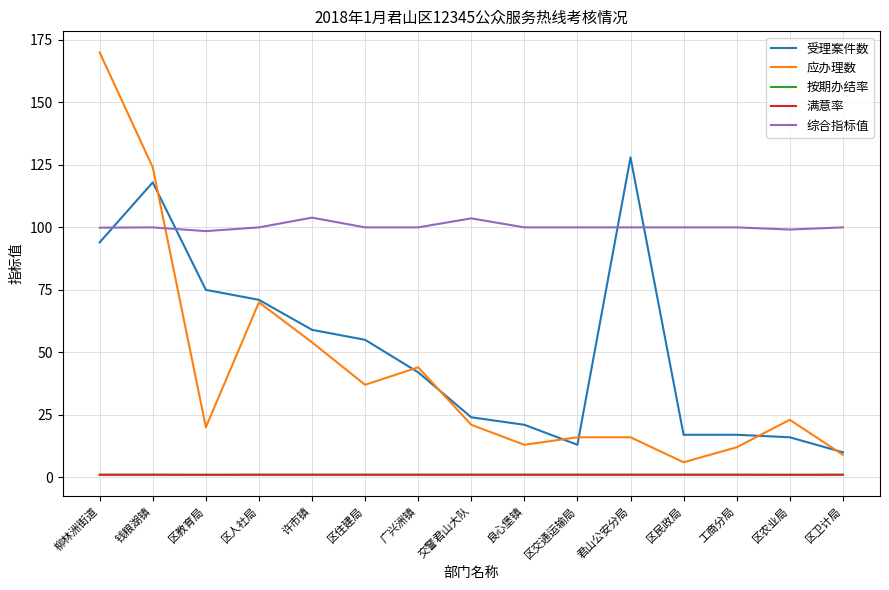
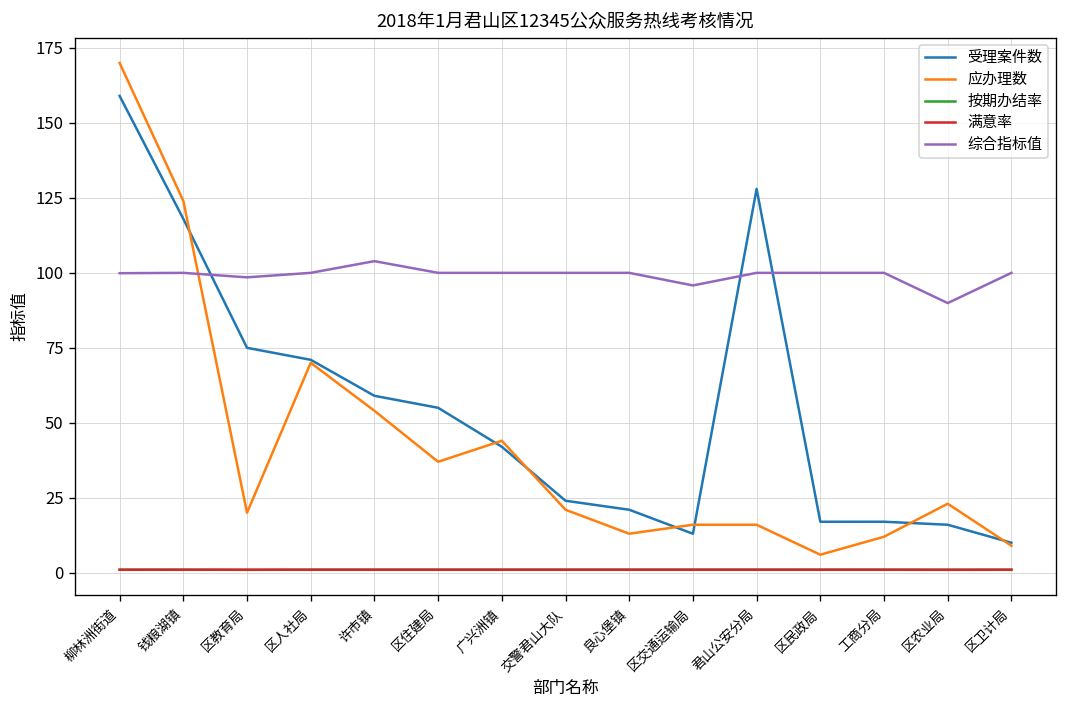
  {
    "受理案件数": {
-     "柳林洲街道": 94,
+     "柳林洲街道": 159,
      "钱粮湖镇": 118,
      "区教育局": 75,
      "许市镇": 59,
      "区住建局": 55,
      "广兴洲镇": 42,
      "交警君山大队": 24,
      "良心堡镇": 21,
      "区交通运输局": 13,
      "君山公安分局": 128,
      "区民政局": 17,
      "工商分局": 17,
      "区农业局": 16
    },
    "应办理数": {
      "柳林洲街道": 170,
      "钱粮湖镇": 124,
      "区教育局": 20,
      "许市镇": 54,
      "区住建局": 37,
      "广兴洲镇": 44,
      "交警君山大队": 21,
      "良心堡镇": 13,
      "区交通运输局": 16,
      "君山公安分局": 16,
      "区民政局": 6,
      "工商分局": 12,
      "区农业局": 23
    },
    "满意率": {
      "柳林洲街道": 1,
      "钱粮湖镇": 1,
      "区教育局": 1,
      "区人社局": 1,
      "许市镇": 1,
      "区住建局": 1,
      "广兴洲镇": 1,
      "交警君山大队": 1,
      "良心堡镇": 1,
      "区交通运输局": 1,
      "君山公安分局": 1,
      "区民政局": 1,
      "工商分局": 1,
      "区农业局": 1,
      "区卫计局": 1
    },
    "综合指标值": {
      "柳林洲街道": 100,
      "钱粮湖镇": 100,
      "区教育局": 99,
      "区人社局": 100,
      "许市镇": 104,
      "区住建局": 100,
      "广兴洲镇": 100,
-     "交警君山大队": 104,
+     "交警君山大队": 100,
      "良心堡镇": 100,
-     "区交通运输局": 100,
+     "区交通运输局": 96,
      "君山公安分局": 100,
      "区民政局": 100,
      "工商分局": 100,
-     "区农业局": 99,
+     "区农业局": 90,
      "区卫计局": 100
    }
  }
